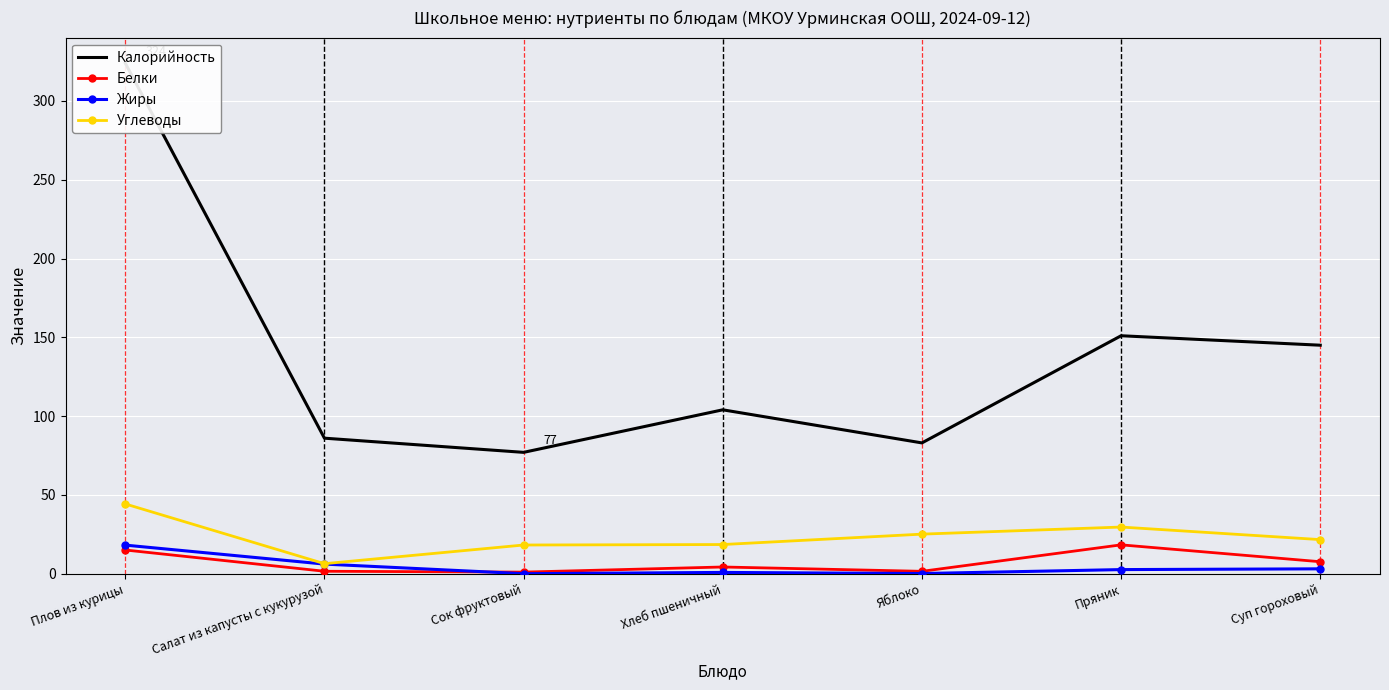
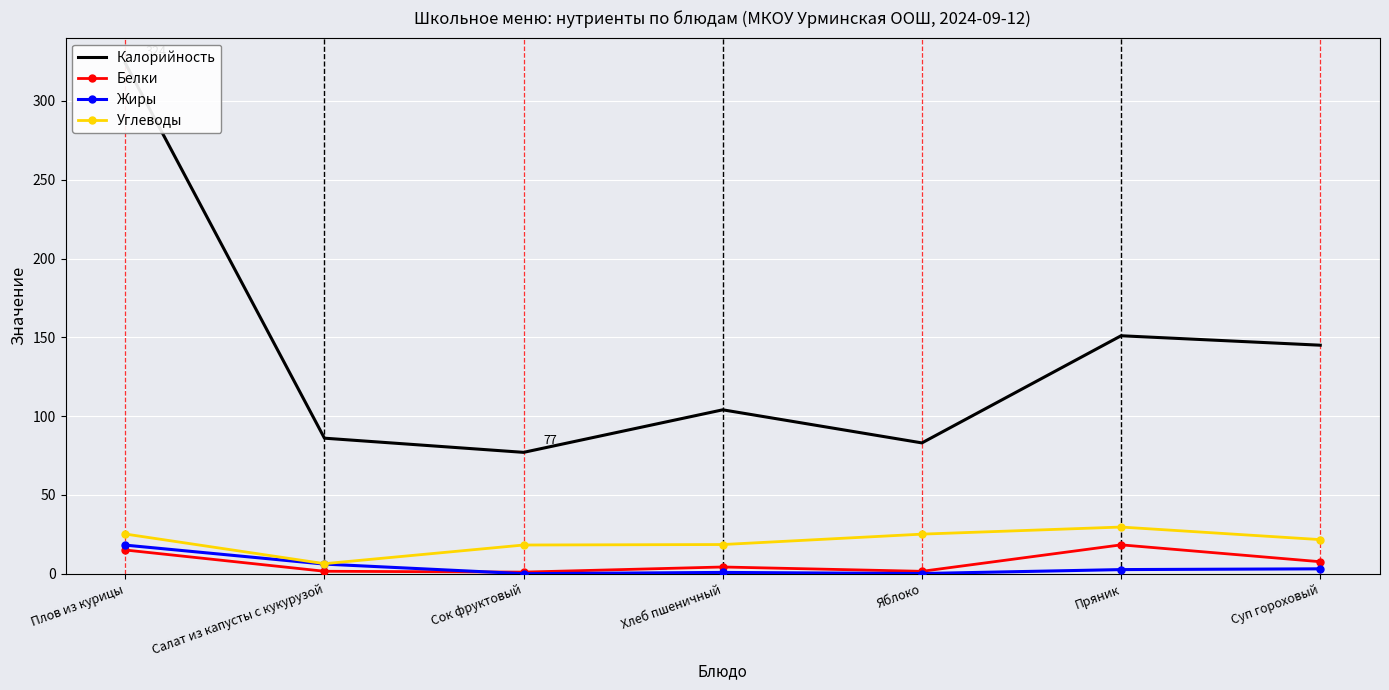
  {
    "Калорийность": {
      "Сок фруктовый": 77
    },
    "Белки": {
      "Плов из курицы": 15,
      "Салат из капусты с кукурузой": 2,
      "Хлеб пшеничный": 4,
      "Пряник": 18,
      "Суп гороховый": 8
    },
    "Жиры": {
      "Плов из курицы": 18,
      "Хлеб пшеничный": 1,
      "Пряник": 3,
      "Суп гороховый": 3
    },
    "Углеводы": {
-     "Плов из курицы": 44,
+     "Плов из курицы": 25,
      "Сок фруктовый": 18,
      "Хлеб пшеничный": 19,
      "Яблоко": 25,
      "Пряник": 30,
      "Суп гороховый": 22
    }
  }
